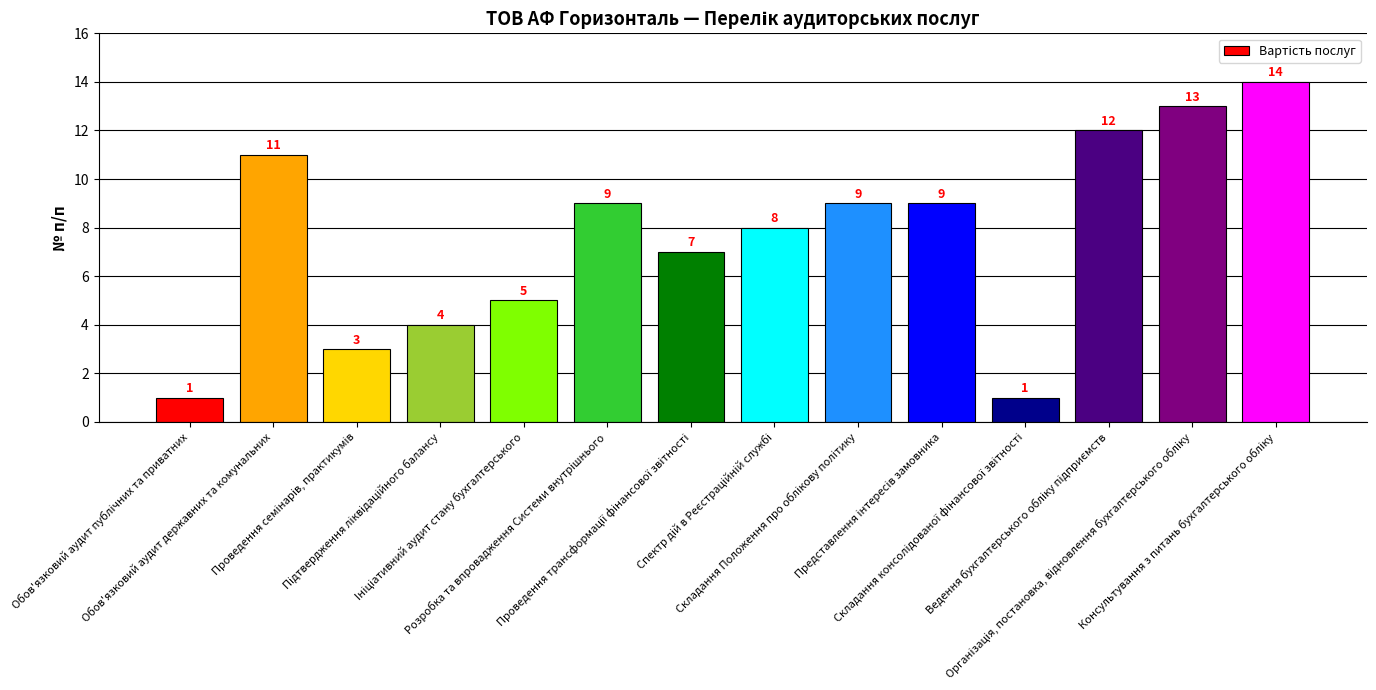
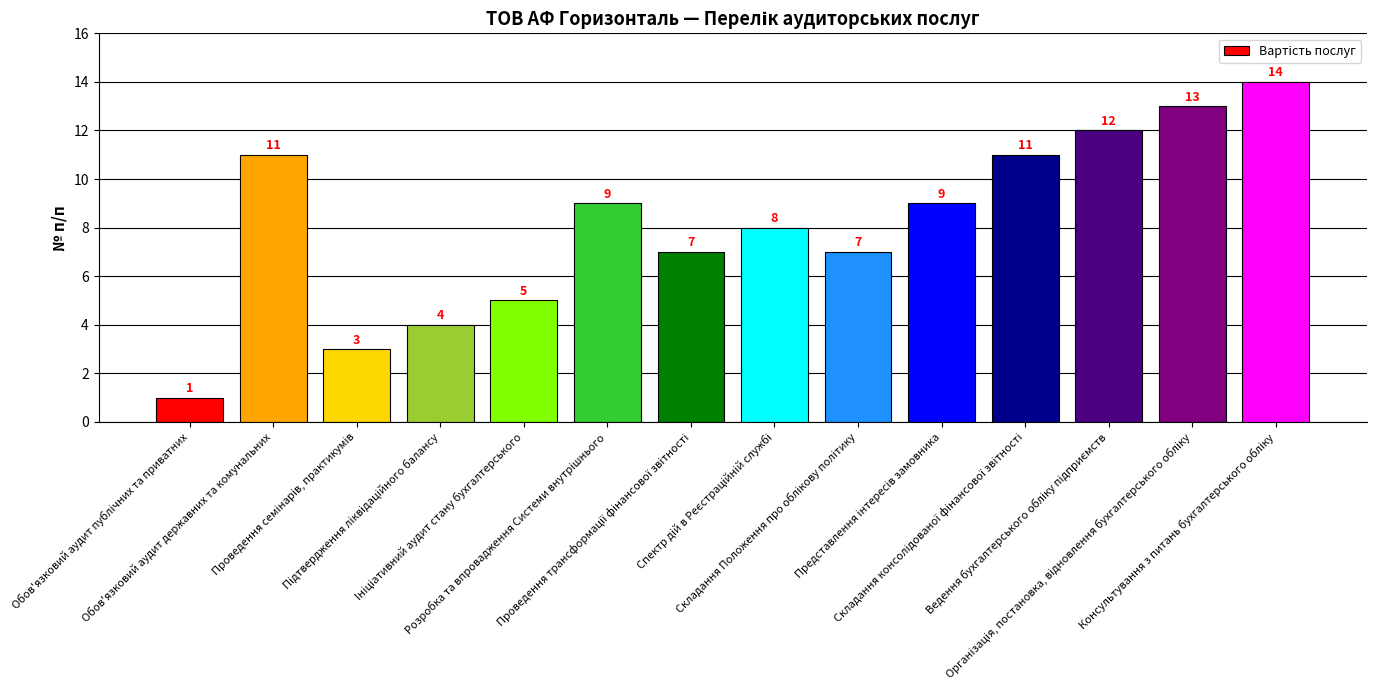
  {
    "Обов'язковий аудит публічних та приватних": 1,
    "Обов'язковий аудит державних та комунальних": 11,
    "Проведення семінарів, практикумів": 3,
    "Підтвердження ліквідаційного балансу": 4,
    "Ініціативний аудит стану бухгалтерського": 5,
    "Розробка та впровадження Системи внутрішнього": 9,
    "Проведення трансформації фінансової звітності": 7,
    "Спектр дій в Реєстраційній службі": 8,
-   "Складання Положення про облікову політику": 9,
+   "Складання Положення про облікову політику": 7,
    "Представлення інтересів замовника": 9,
-   "Складання консолідованої фінансової звітності": 1,
+   "Складання консолідованої фінансової звітності": 11,
    "Ведення бухгалтерського обліку підприємств": 12,
    "Організація, постановка, відновлення бухгалтерського обліку": 13,
    "Консультування з питань бухгалтерського обліку": 14
  }
